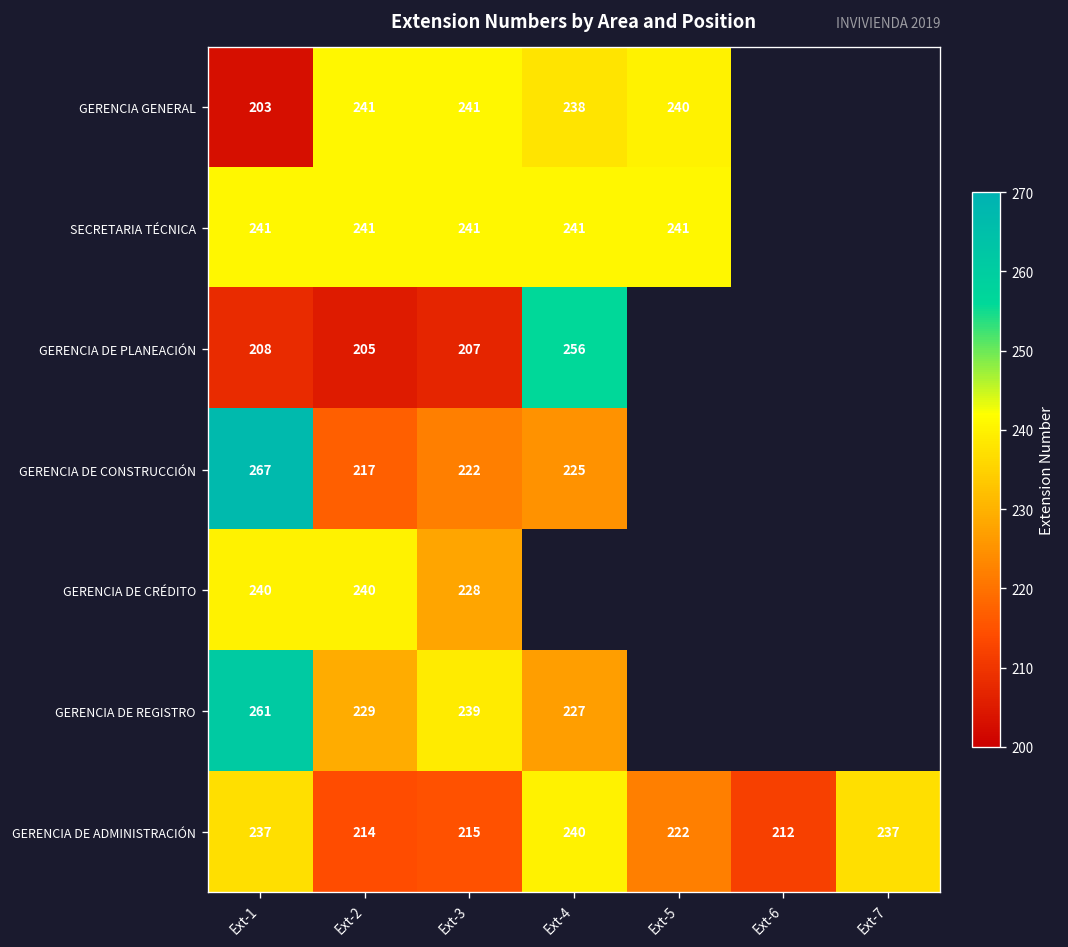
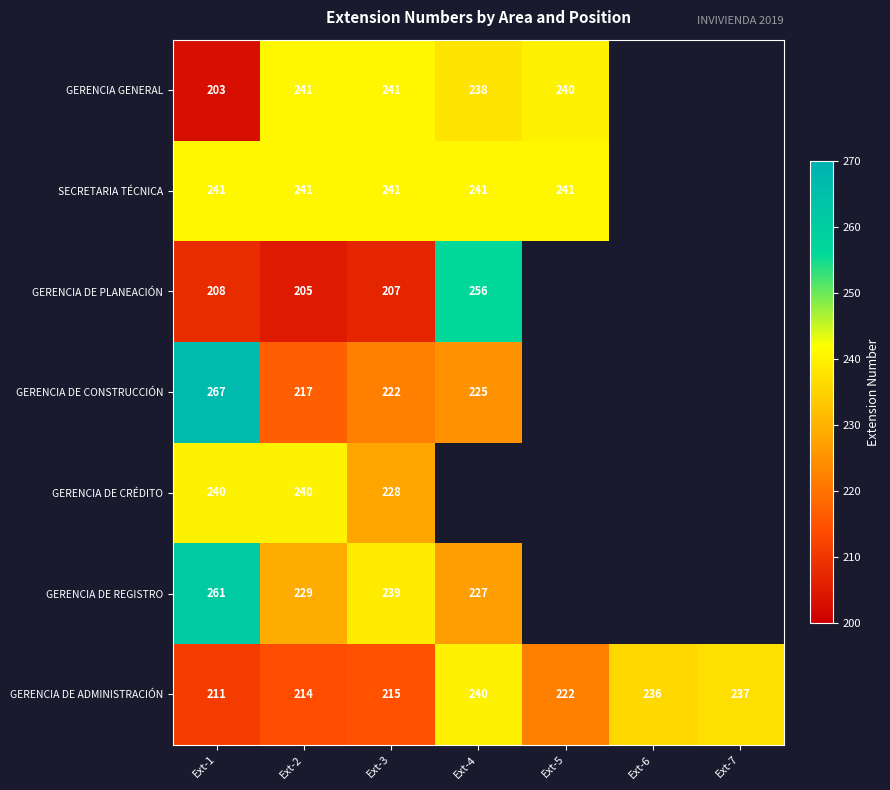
  {
    "GERENCIA GENERAL": {
      "Ext-1": 203,
      "Ext-2": 241,
      "Ext-3": 241,
      "Ext-4": 238,
      "Ext-5": 240
    },
    "SECRETARIA TÉCNICA": {
      "Ext-1": 241,
      "Ext-2": 241,
      "Ext-3": 241,
      "Ext-4": 241,
      "Ext-5": 241
    },
    "GERENCIA DE PLANEACIÓN": {
      "Ext-1": 208,
      "Ext-2": 205,
      "Ext-3": 207,
      "Ext-4": 256
    },
    "GERENCIA DE CONSTRUCCIÓN": {
      "Ext-1": 267,
      "Ext-2": 217,
      "Ext-3": 222,
      "Ext-4": 225
    },
    "GERENCIA DE CRÉDITO": {
      "Ext-1": 240,
      "Ext-2": 240,
      "Ext-3": 228
    },
    "GERENCIA DE REGISTRO": {
      "Ext-1": 261,
      "Ext-2": 229,
      "Ext-3": 239,
      "Ext-4": 227
    },
    "GERENCIA DE ADMINISTRACIÓN": {
-     "Ext-1": 237,
+     "Ext-1": 211,
      "Ext-2": 214,
      "Ext-3": 215,
      "Ext-4": 240,
      "Ext-5": 222,
-     "Ext-6": 212,
+     "Ext-6": 236,
      "Ext-7": 237
    }
  }
